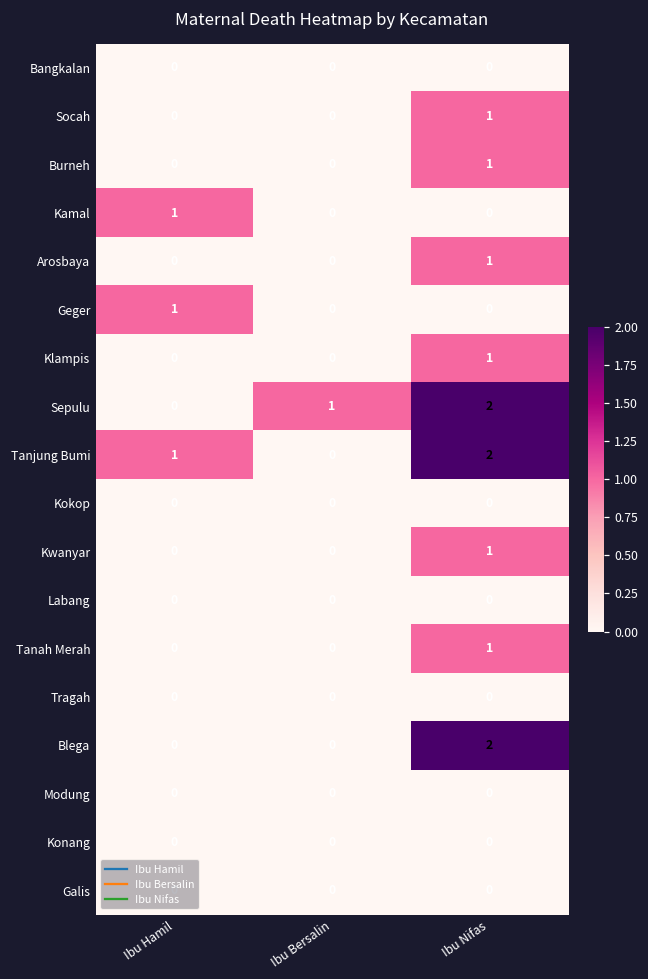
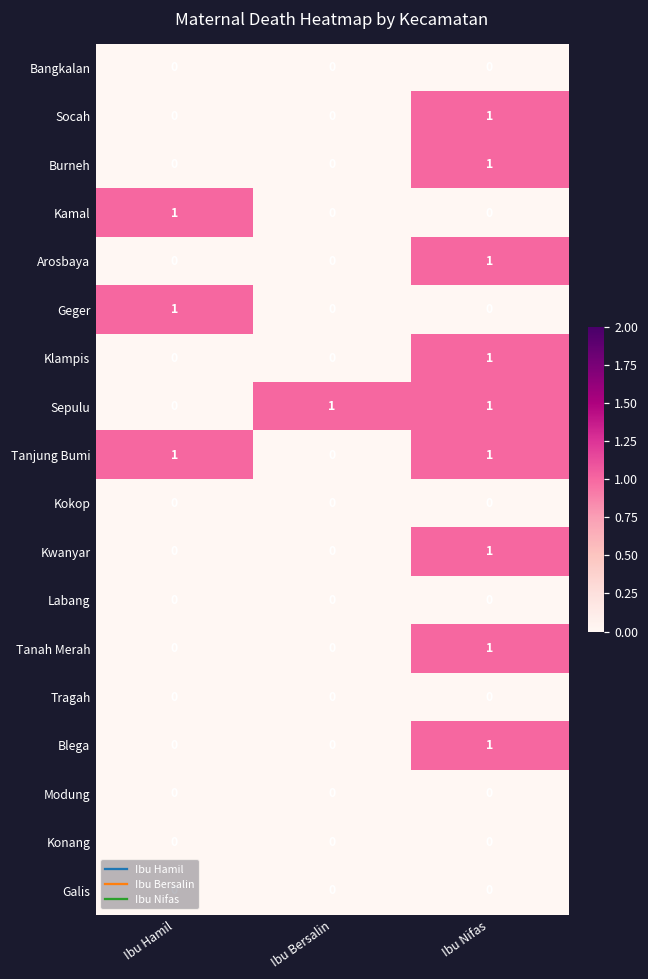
  {
    "Socah": {
      "Ibu Nifas": 1
    },
    "Burneh": {
      "Ibu Nifas": 1
    },
    "Kamal": {
      "Ibu Hamil": 1
    },
    "Arosbaya": {
      "Ibu Nifas": 1
    },
    "Geger": {
      "Ibu Hamil": 1
    },
    "Klampis": {
      "Ibu Nifas": 1
    },
    "Sepulu": {
      "Ibu Bersalin": 1,
-     "Ibu Nifas": 2
+     "Ibu Nifas": 1
    },
    "Tanjung Bumi": {
      "Ibu Hamil": 1,
-     "Ibu Nifas": 2
+     "Ibu Nifas": 1
    },
    "Kwanyar": {
      "Ibu Nifas": 1
    },
    "Tanah Merah": {
      "Ibu Nifas": 1
    },
    "Blega": {
-     "Ibu Nifas": 2
+     "Ibu Nifas": 1
    }
  }
